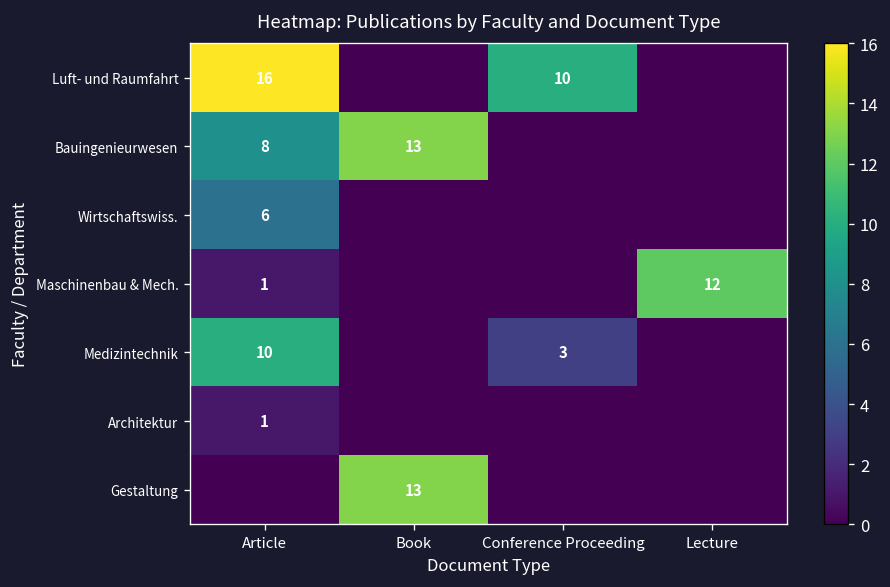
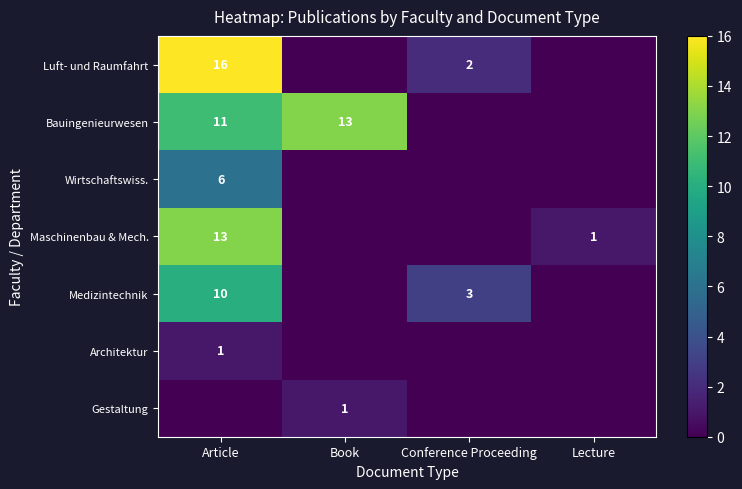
  {
    "Luft- und Raumfahrt": {
      "Article": 16,
-     "Conference Proceeding": 10
+     "Conference Proceeding": 2
    },
    "Bauingenieurwesen": {
-     "Article": 8,
+     "Article": 11,
      "Book": 13
    },
    "Wirtschaftswiss.": {
      "Article": 6
    },
    "Maschinenbau & Mech.": {
-     "Article": 1,
-     "Lecture": 12
+     "Article": 13,
+     "Lecture": 1
    },
    "Medizintechnik": {
      "Article": 10,
      "Conference Proceeding": 3
    },
    "Architektur": {
      "Article": 1
    },
    "Gestaltung": {
-     "Book": 13
+     "Book": 1
    }
  }
